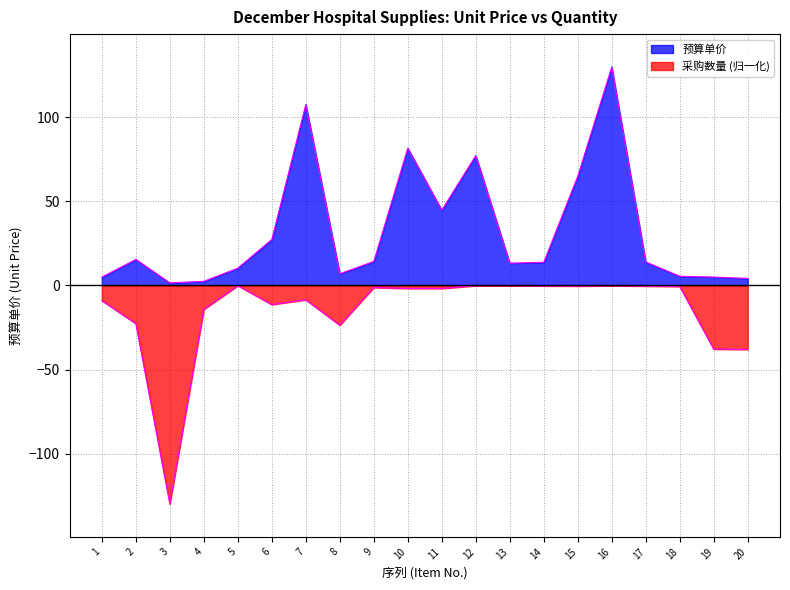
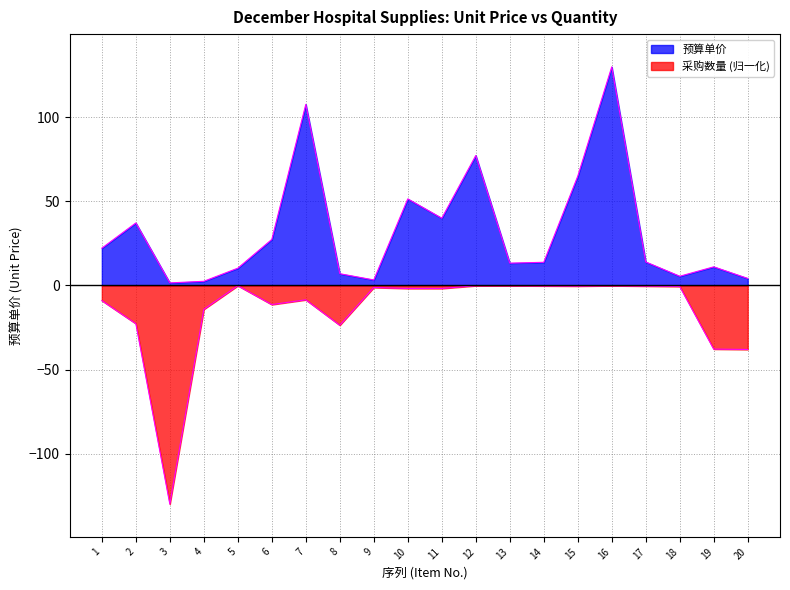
  {
    "预算单价": {
-     "1": 5,
-     "2": 16,
+     "1": 22,
+     "2": 37,
      "3": 2,
      "4": 3,
      "5": 10,
      "6": 27,
      "7": 108,
      "8": 7,
-     "9": 14,
-     "10": 82,
-     "11": 45,
+     "9": 3,
+     "10": 52,
+     "11": 40,
      "12": 77,
      "13": 13,
      "14": 14,
      "15": 65,
      "16": 130,
      "17": 14,
      "18": 6,
-     "19": 5,
+     "19": 11,
      "20": 4
    }
  }
